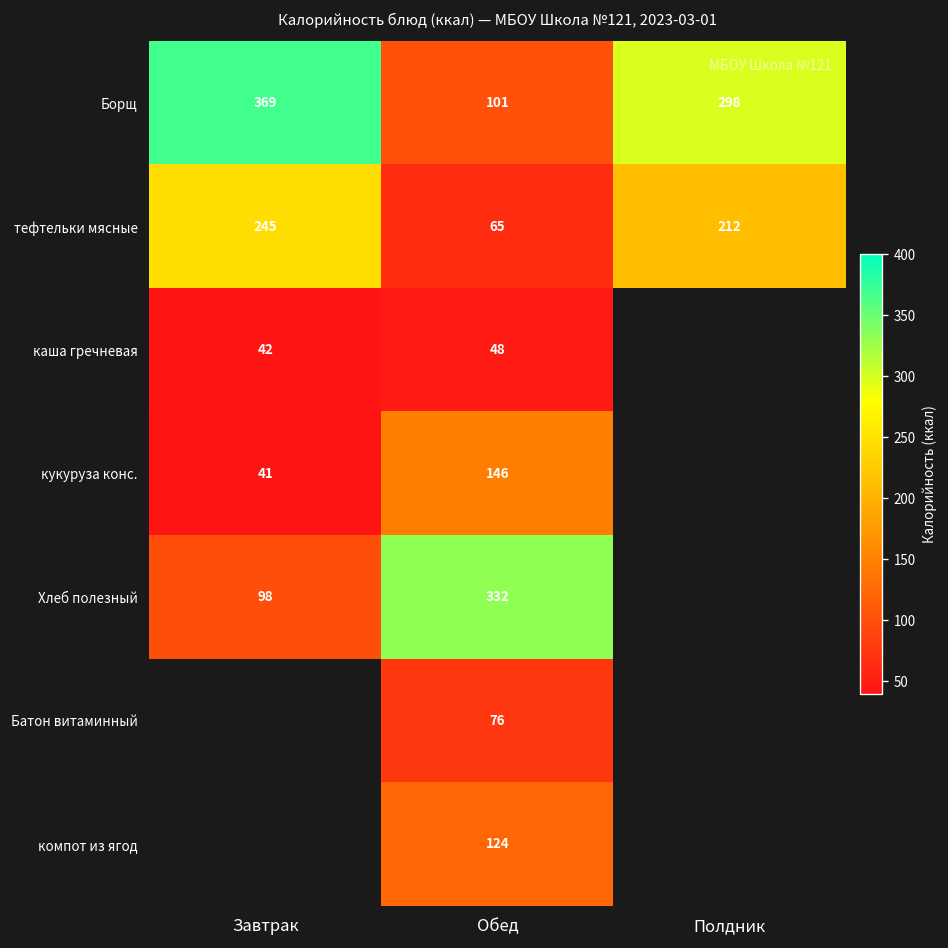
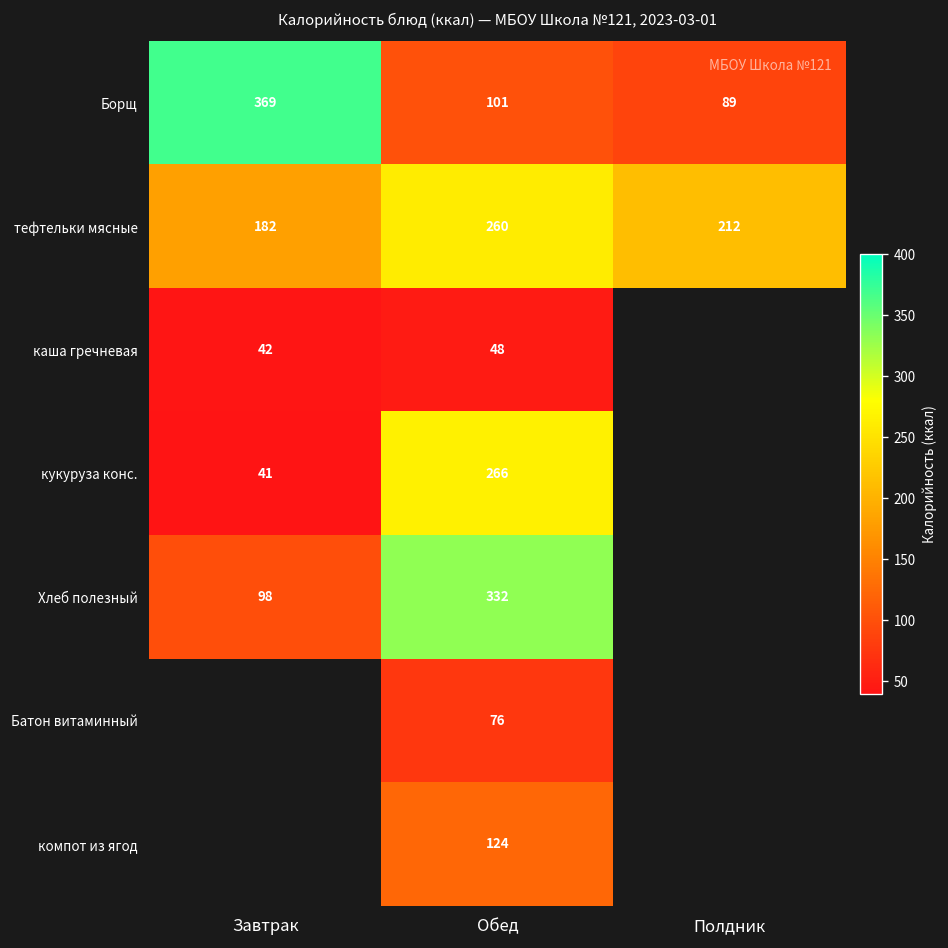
  {
    "Борщ": {
      "Завтрак": 369,
      "Обед": 101,
-     "Полдник": 298
+     "Полдник": 89
    },
    "тефтельки мясные": {
-     "Завтрак": 245,
-     "Обед": 65,
+     "Завтрак": 182,
+     "Обед": 260,
      "Полдник": 212
    },
    "каша гречневая": {
      "Завтрак": 42,
      "Обед": 48
    },
    "кукуруза конс.": {
      "Завтрак": 41,
-     "Обед": 146
+     "Обед": 266
    },
    "Хлеб полезный": {
      "Завтрак": 98,
      "Обед": 332
    },
    "Батон витаминный": {
      "Обед": 76
    },
    "компот из ягод": {
      "Обед": 124
    }
  }
